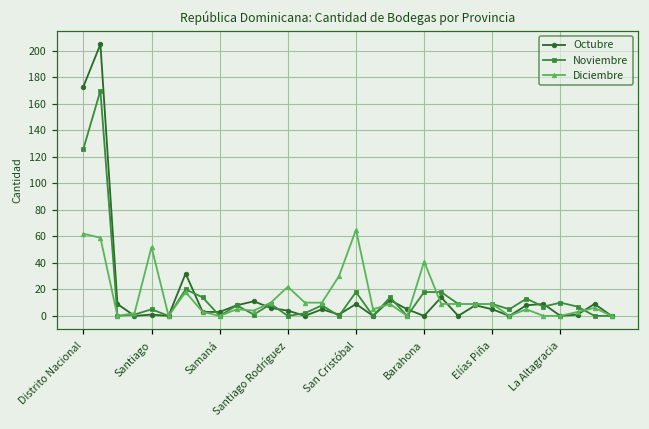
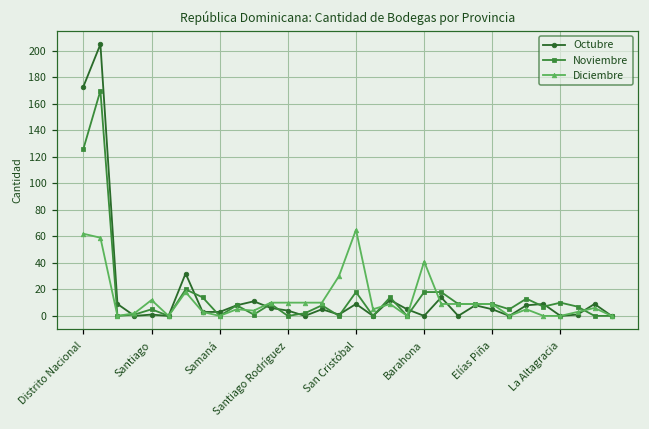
  {
    "Diciembre": {
      "Distrito Nacional": 62,
-     "Santiago": 52,
-     "Santiago Rodríguez": 22,
+     "Santiago": 12,
+     "Santiago Rodríguez": 10,
      "San Cristóbal": 65,
      "Barahona": 41
    }
  }
